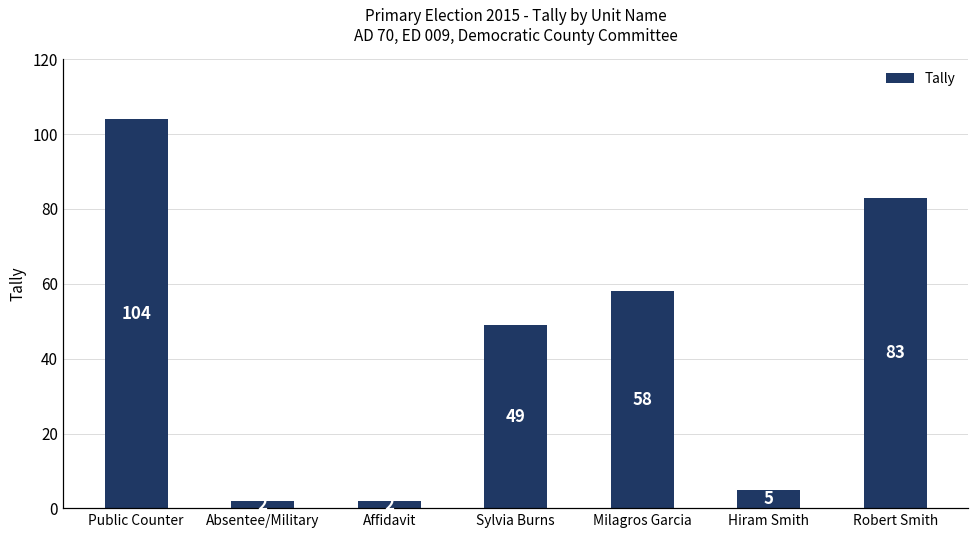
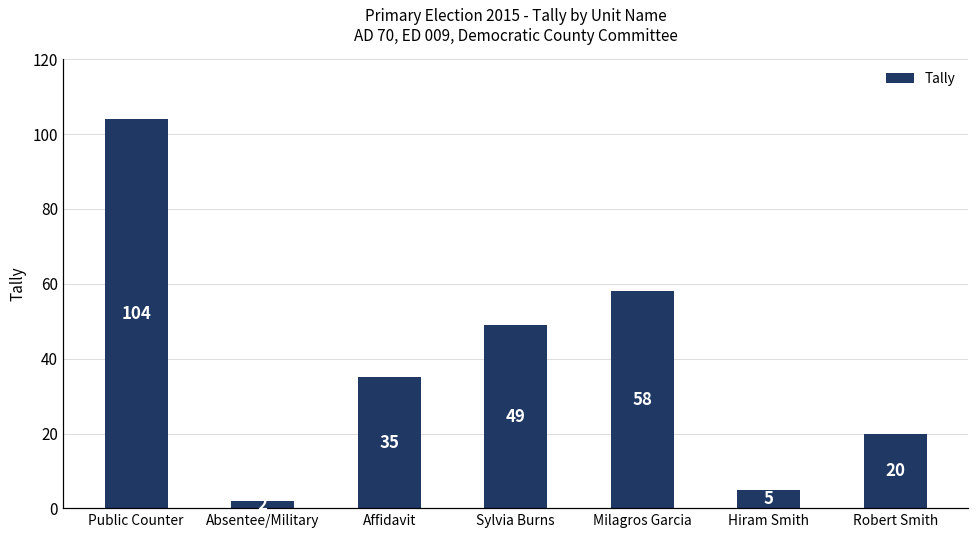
  {
    "Public Counter": 104,
-   "Affidavit": 2,
+   "Affidavit": 35,
    "Sylvia Burns": 49,
    "Milagros Garcia": 58,
    "Hiram Smith": 5,
-   "Robert Smith": 83
+   "Robert Smith": 20
  }
